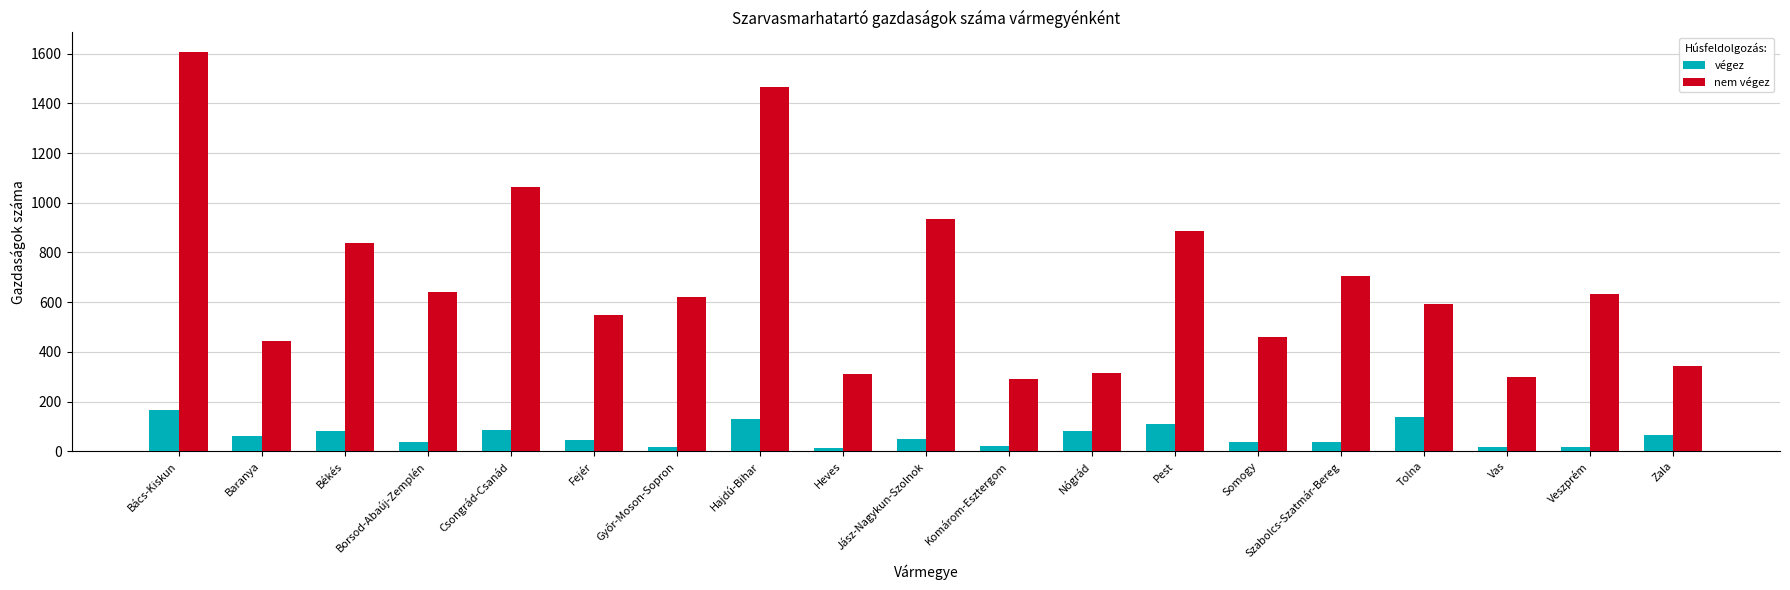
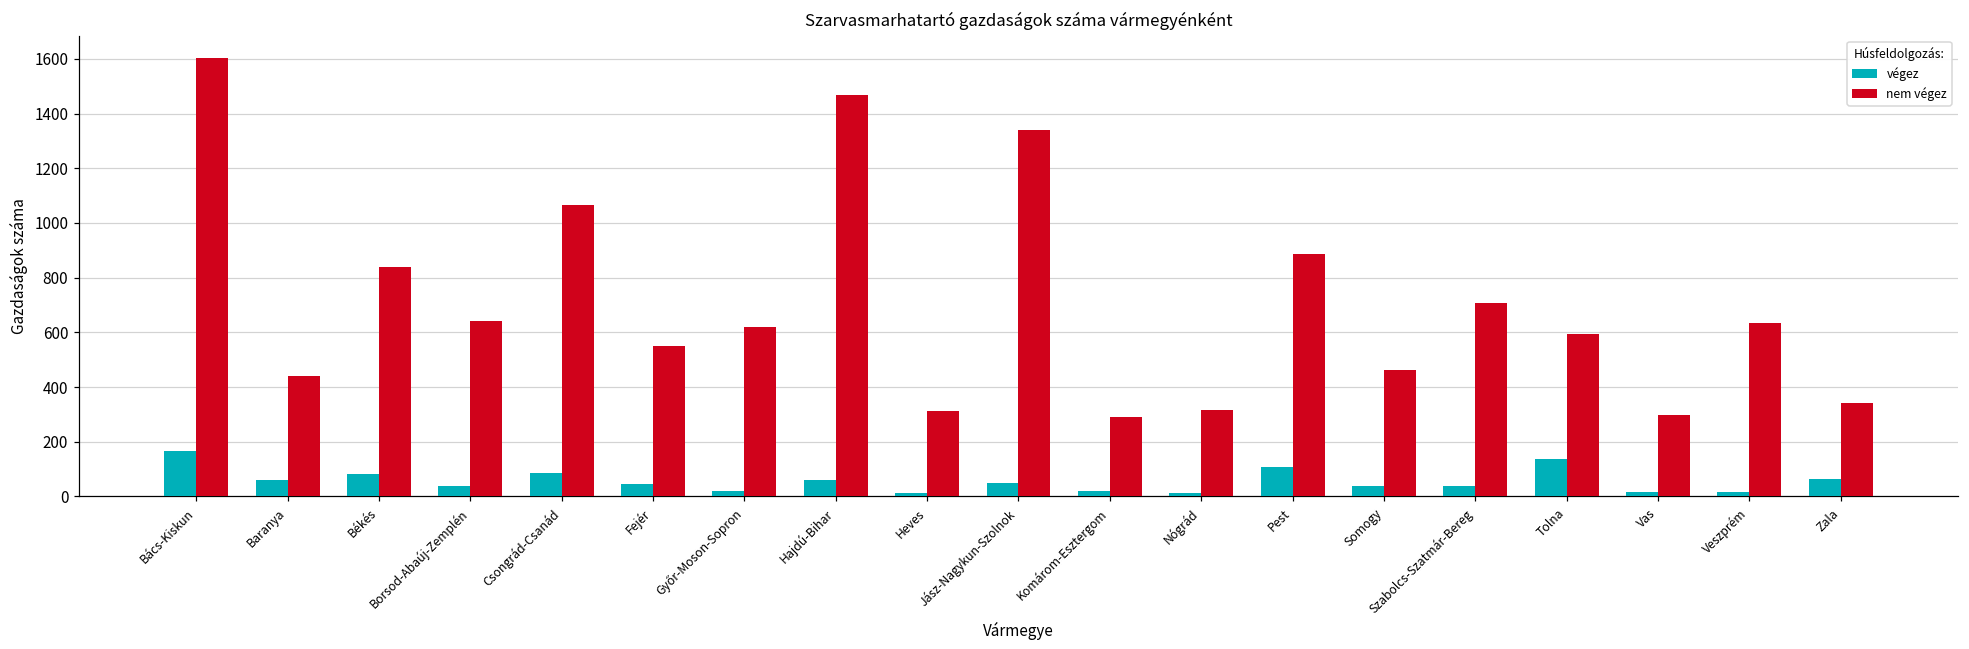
  {
    "végez": {
      "Bács-Kiskun": 170,
      "Baranya": 60,
      "Békés": 80,
      "Borsod-Abaúj-Zemplén": 40,
      "Csongrád-Csanád": 90,
      "Fejér": 50,
      "Győr-Moson-Sopron": 20,
-     "Hajdú-Bihar": 130,
+     "Hajdú-Bihar": 60,
      "Heves": 10,
      "Jász-Nagykun-Szolnok": 50,
      "Komárom-Esztergom": 20,
-     "Nógrád": 80,
+     "Nógrád": 10,
      "Pest": 110,
      "Somogy": 40,
      "Szabolcs-Szatmár-Bereg": 40,
      "Tolna": 140,
      "Vas": 20,
      "Veszprém": 20,
      "Zala": 60
    },
    "nem végez": {
      "Bács-Kiskun": 1610,
      "Baranya": 440,
      "Békés": 840,
      "Borsod-Abaúj-Zemplén": 640,
      "Csongrád-Csanád": 1070,
      "Fejér": 550,
      "Győr-Moson-Sopron": 620,
      "Hajdú-Bihar": 1470,
      "Heves": 310,
-     "Jász-Nagykun-Szolnok": 940,
+     "Jász-Nagykun-Szolnok": 1340,
      "Komárom-Esztergom": 290,
      "Nógrád": 320,
      "Pest": 890,
      "Somogy": 460,
      "Szabolcs-Szatmár-Bereg": 710,
      "Tolna": 590,
      "Vas": 300,
      "Veszprém": 630,
      "Zala": 340
    }
  }
